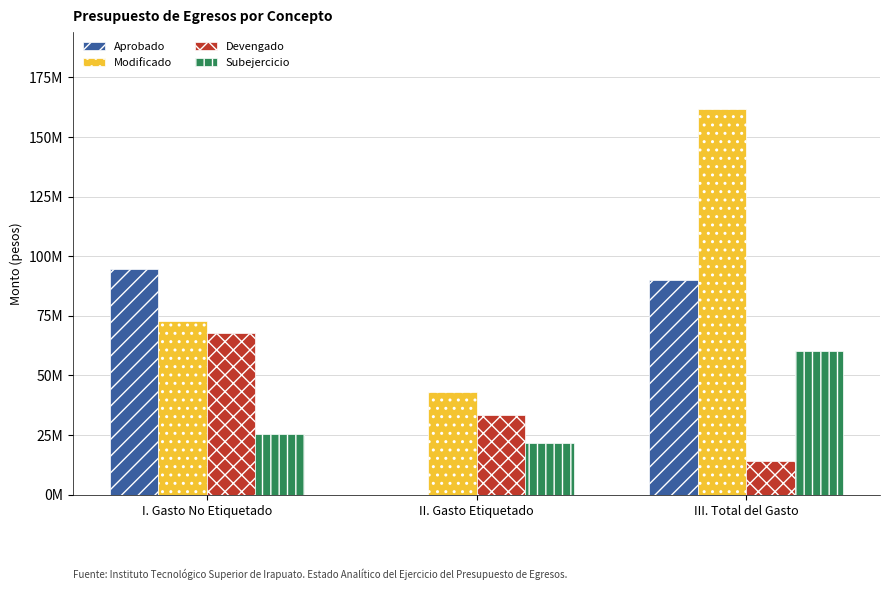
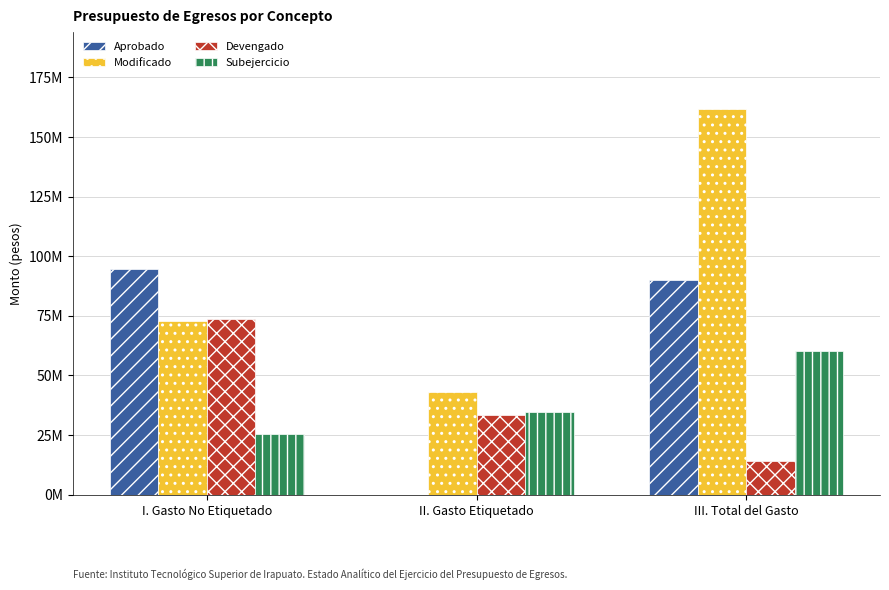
  {
    "Aprobado": {
      "I. Gasto No Etiquetado": 95000000,
      "II. Gasto Etiquetado": 0,
      "III. Total del Gasto": 90000000
    },
    "Modificado": {
      "I. Gasto No Etiquetado": 73000000,
      "II. Gasto Etiquetado": 43000000,
      "III. Total del Gasto": 162000000
    },
    "Devengado": {
-     "I. Gasto No Etiquetado": 68000000,
+     "I. Gasto No Etiquetado": 74000000,
      "II. Gasto Etiquetado": 34000000,
      "III. Total del Gasto": 14000000
    },
    "Subejercicio": {
      "I. Gasto No Etiquetado": 25000000,
-     "II. Gasto Etiquetado": 22000000,
+     "II. Gasto Etiquetado": 35000000,
      "III. Total del Gasto": 60000000
    }
  }
